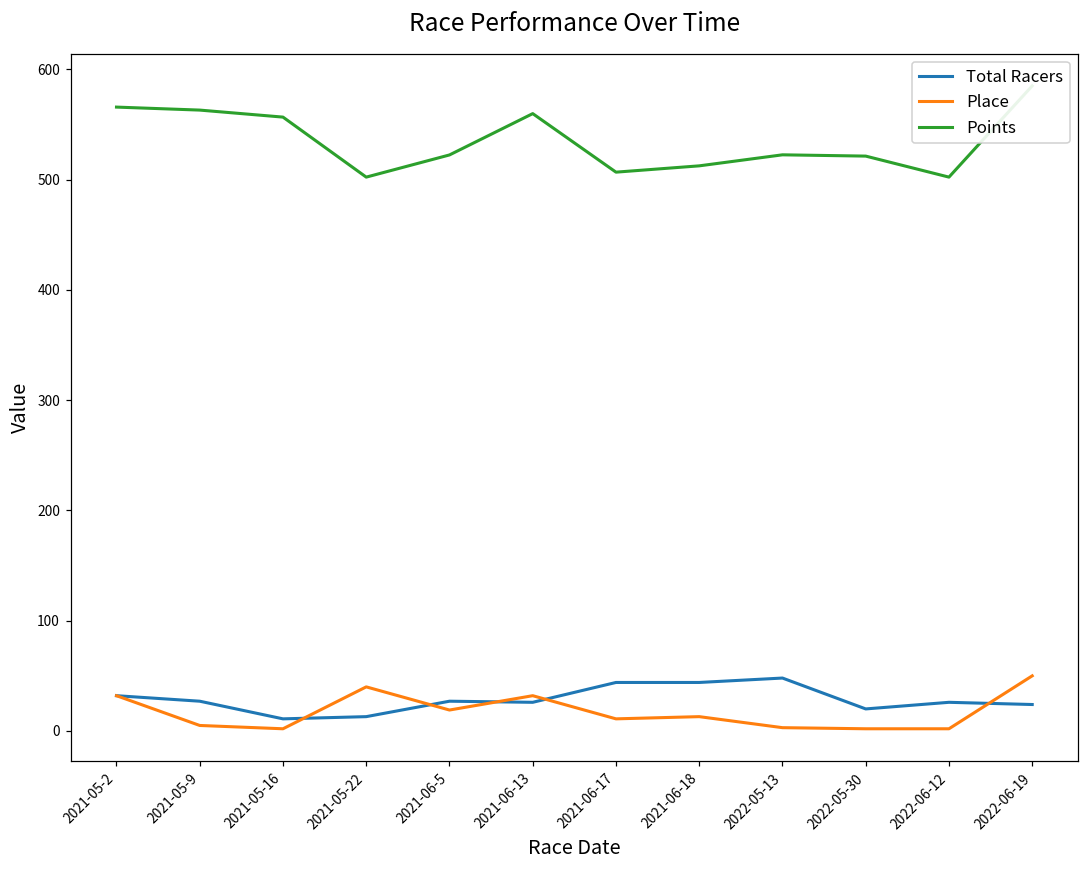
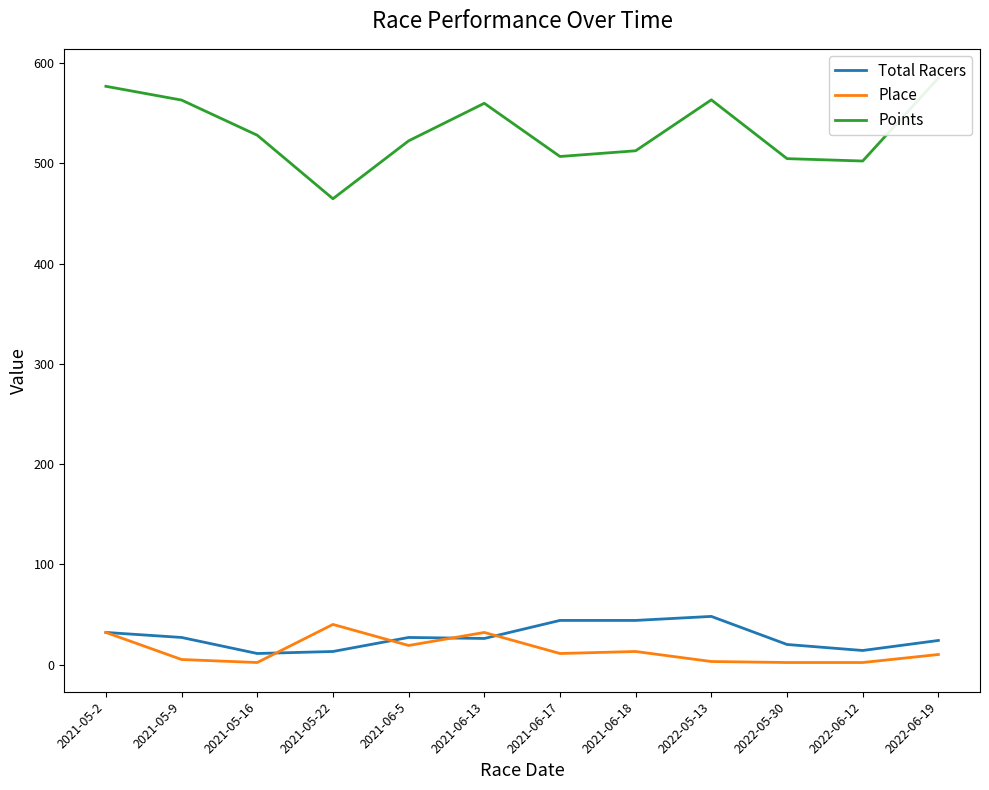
  {
    "Total Racers": {
      "2021-05-9": 27,
      "2021-05-16": 11,
      "2021-05-22": 13,
      "2021-06-5": 27,
      "2021-06-13": 26,
      "2021-06-17": 44,
      "2021-06-18": 44,
      "2022-05-13": 48,
      "2022-05-30": 20,
-     "2022-06-12": 26,
+     "2022-06-12": 14,
      "2022-06-19": 24
    },
    "Place": {
      "2021-05-9": 5,
      "2021-05-16": 2,
      "2021-05-22": 40,
      "2021-06-5": 19,
      "2021-06-13": 32,
      "2021-06-17": 11,
      "2021-06-18": 13,
      "2022-05-13": 3,
      "2022-05-30": 2,
      "2022-06-12": 2,
-     "2022-06-19": 50
+     "2022-06-19": 10
    },
    "Points": {
-     "2021-05-2": 566,
+     "2021-05-2": 577,
      "2021-05-9": 563,
-     "2021-05-16": 557,
-     "2021-05-22": 502,
+     "2021-05-16": 528,
+     "2021-05-22": 465,
      "2021-06-5": 522,
      "2021-06-13": 560,
      "2021-06-17": 507,
      "2021-06-18": 513,
-     "2022-05-13": 523,
-     "2022-05-30": 521,
+     "2022-05-13": 563,
+     "2022-05-30": 505,
      "2022-06-12": 502
    }
  }
